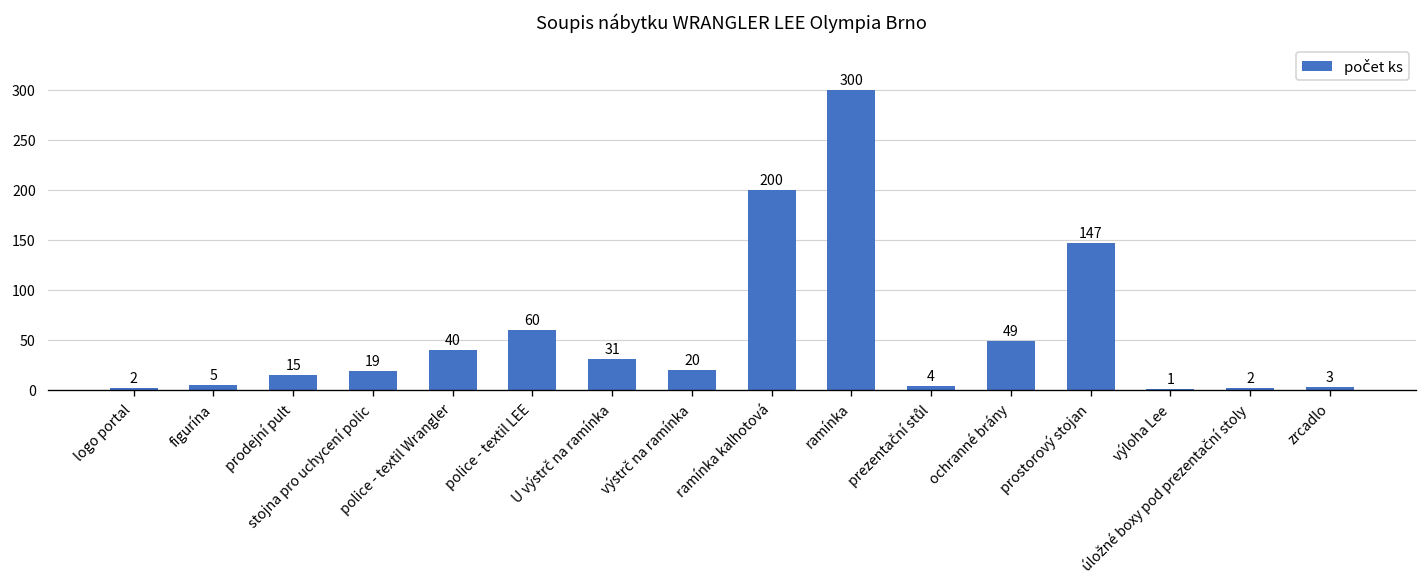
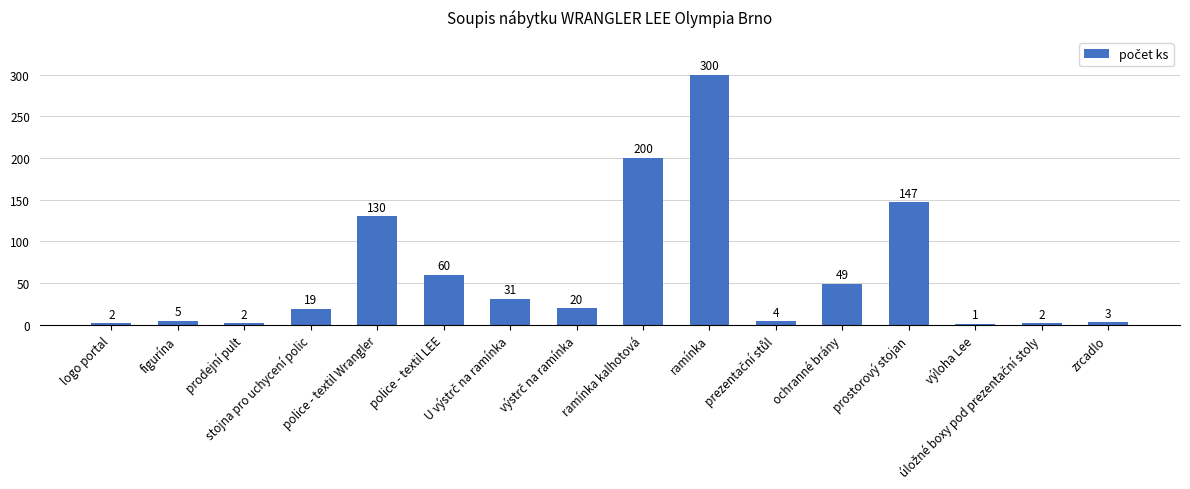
  {
    "logo portal": 2,
    "figurína": 5,
-   "prodejní pult": 15,
+   "prodejní pult": 2,
    "stojna pro uchycení polic": 19,
-   "police - textil Wrangler": 40,
+   "police - textil Wrangler": 130,
    "police - textil LEE": 60,
    "U výstrč na ramínka": 31,
    "výstrč na ramínka": 20,
    "ramínka kalhotová": 200,
    "ramínka": 300,
    "prezentační stůl": 4,
    "ochranné brány": 49,
    "prostorový stojan": 147,
    "výloha Lee": 1,
    "úložné boxy pod prezentační stoly": 2,
    "zrcadlo": 3
  }
